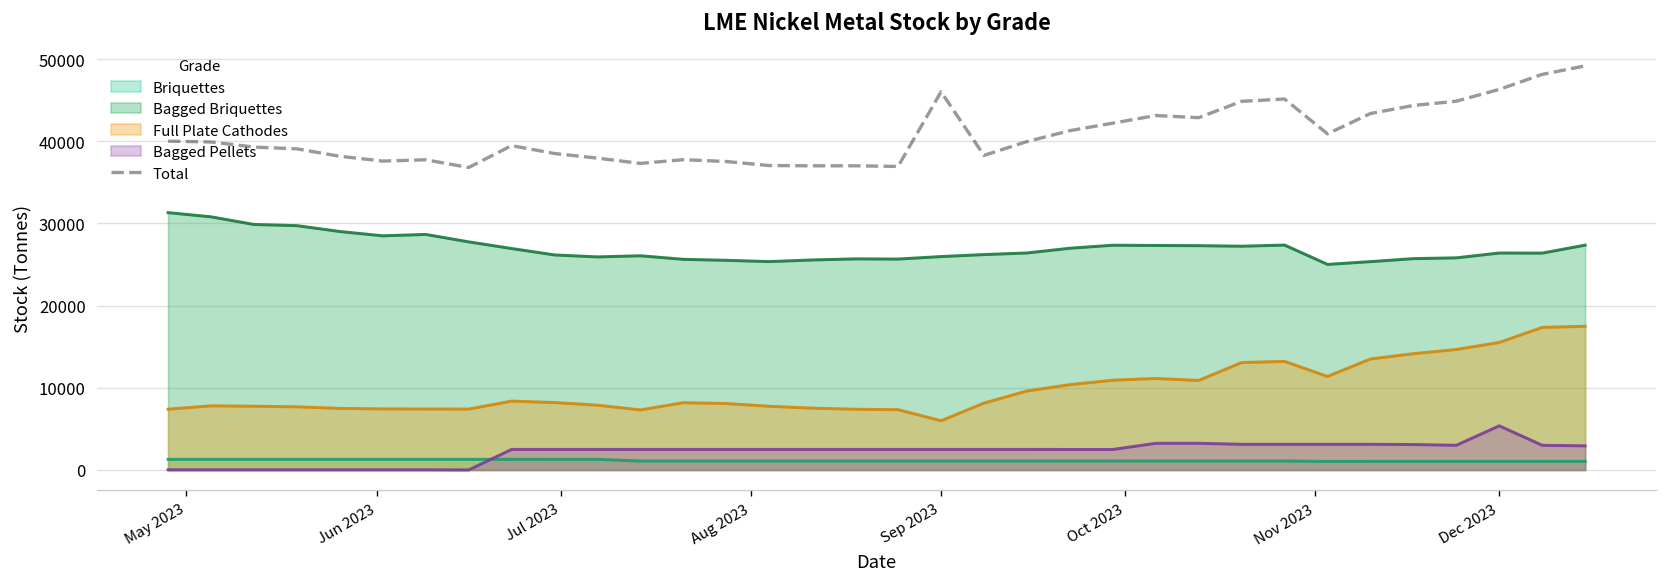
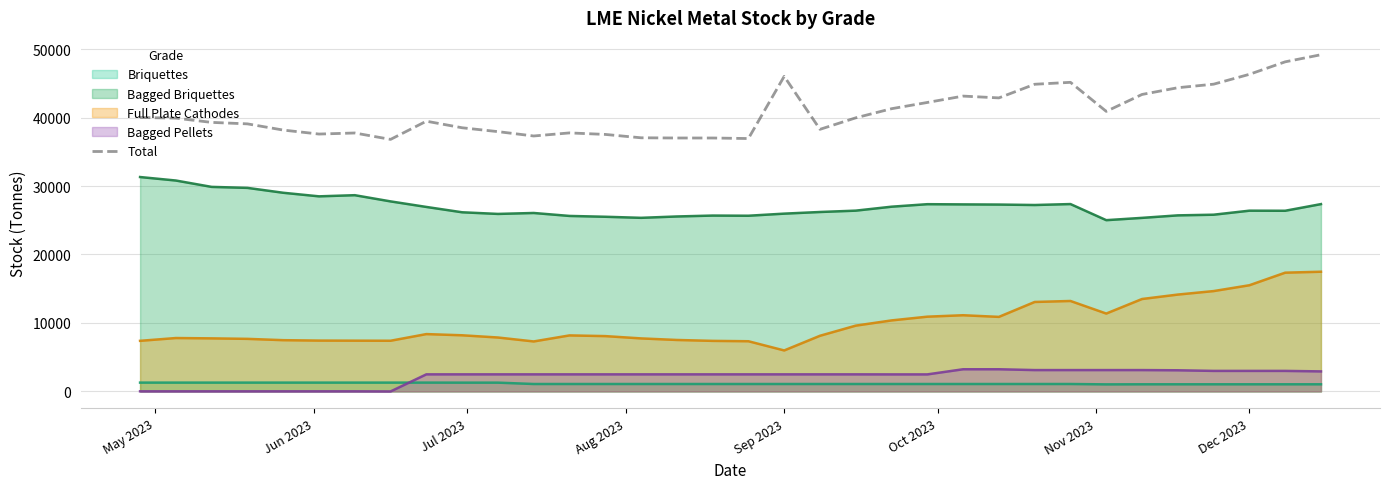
  {
    "Full Plate Cathodes": {
      "Sep 2023": 6000,
      "Dec 2023": 16000
    },
    "Bagged Pellets": {
      "Sep 2023": 2000,
-     "Dec 2023": 5000
+     "Dec 2023": 3000
    },
    "Total": {
      "Sep 2023": 46000,
      "Dec 2023": 46000
    }
  }
